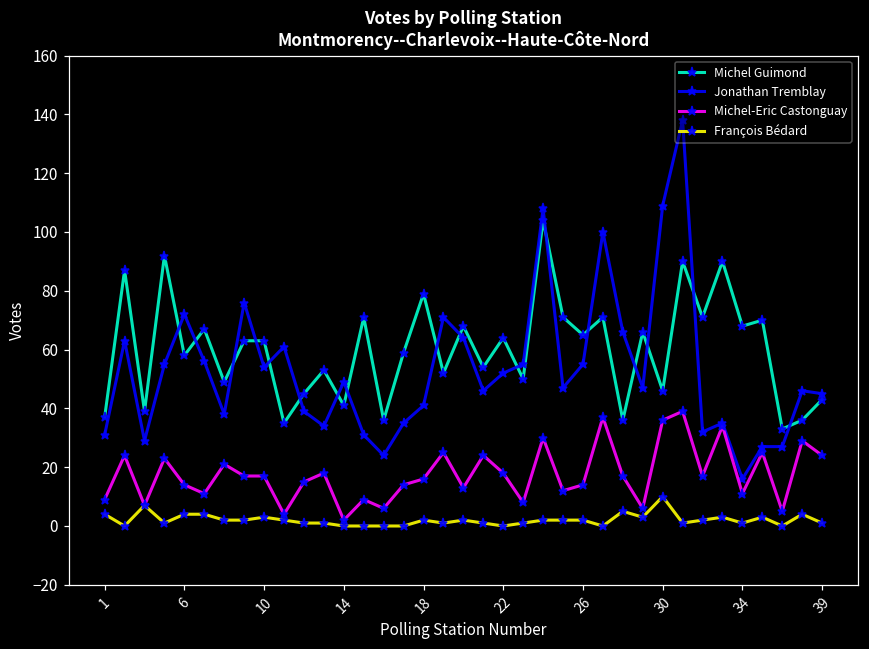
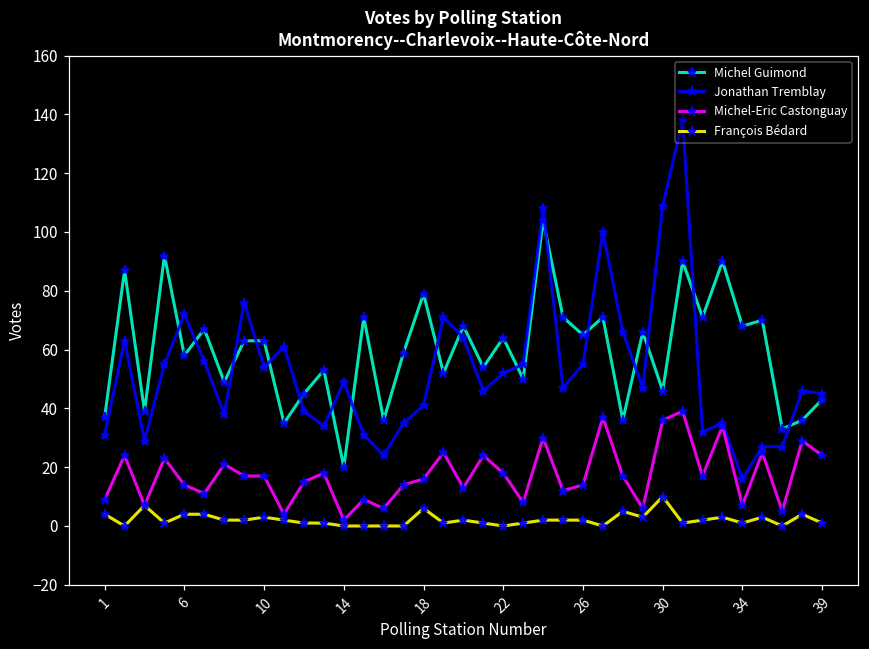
  {
    "Michel Guimond": {
      "1": 37,
      "6": 58,
      "10": 63,
-     "14": 41,
+     "14": 20,
      "18": 79,
      "22": 64,
      "26": 65,
      "30": 46,
      "34": 68,
      "39": 43
    },
    "Jonathan Tremblay": {
      "1": 31,
      "6": 72,
      "10": 54,
      "14": 49,
      "18": 41,
      "22": 52,
      "26": 55,
      "30": 109,
      "34": 16,
      "39": 45
    },
    "Michel-Eric Castonguay": {
      "1": 9,
      "6": 14,
      "10": 17,
      "14": 2,
      "18": 16,
      "22": 18,
      "26": 14,
      "30": 36,
-     "34": 11,
+     "34": 7,
      "39": 24
    },
    "François Bédard": {
      "1": 4,
      "6": 4,
      "10": 3,
      "14": 0,
-     "18": 2,
+     "18": 6,
      "22": 0,
      "26": 2,
      "30": 10,
      "34": 1,
      "39": 1
    }
  }
